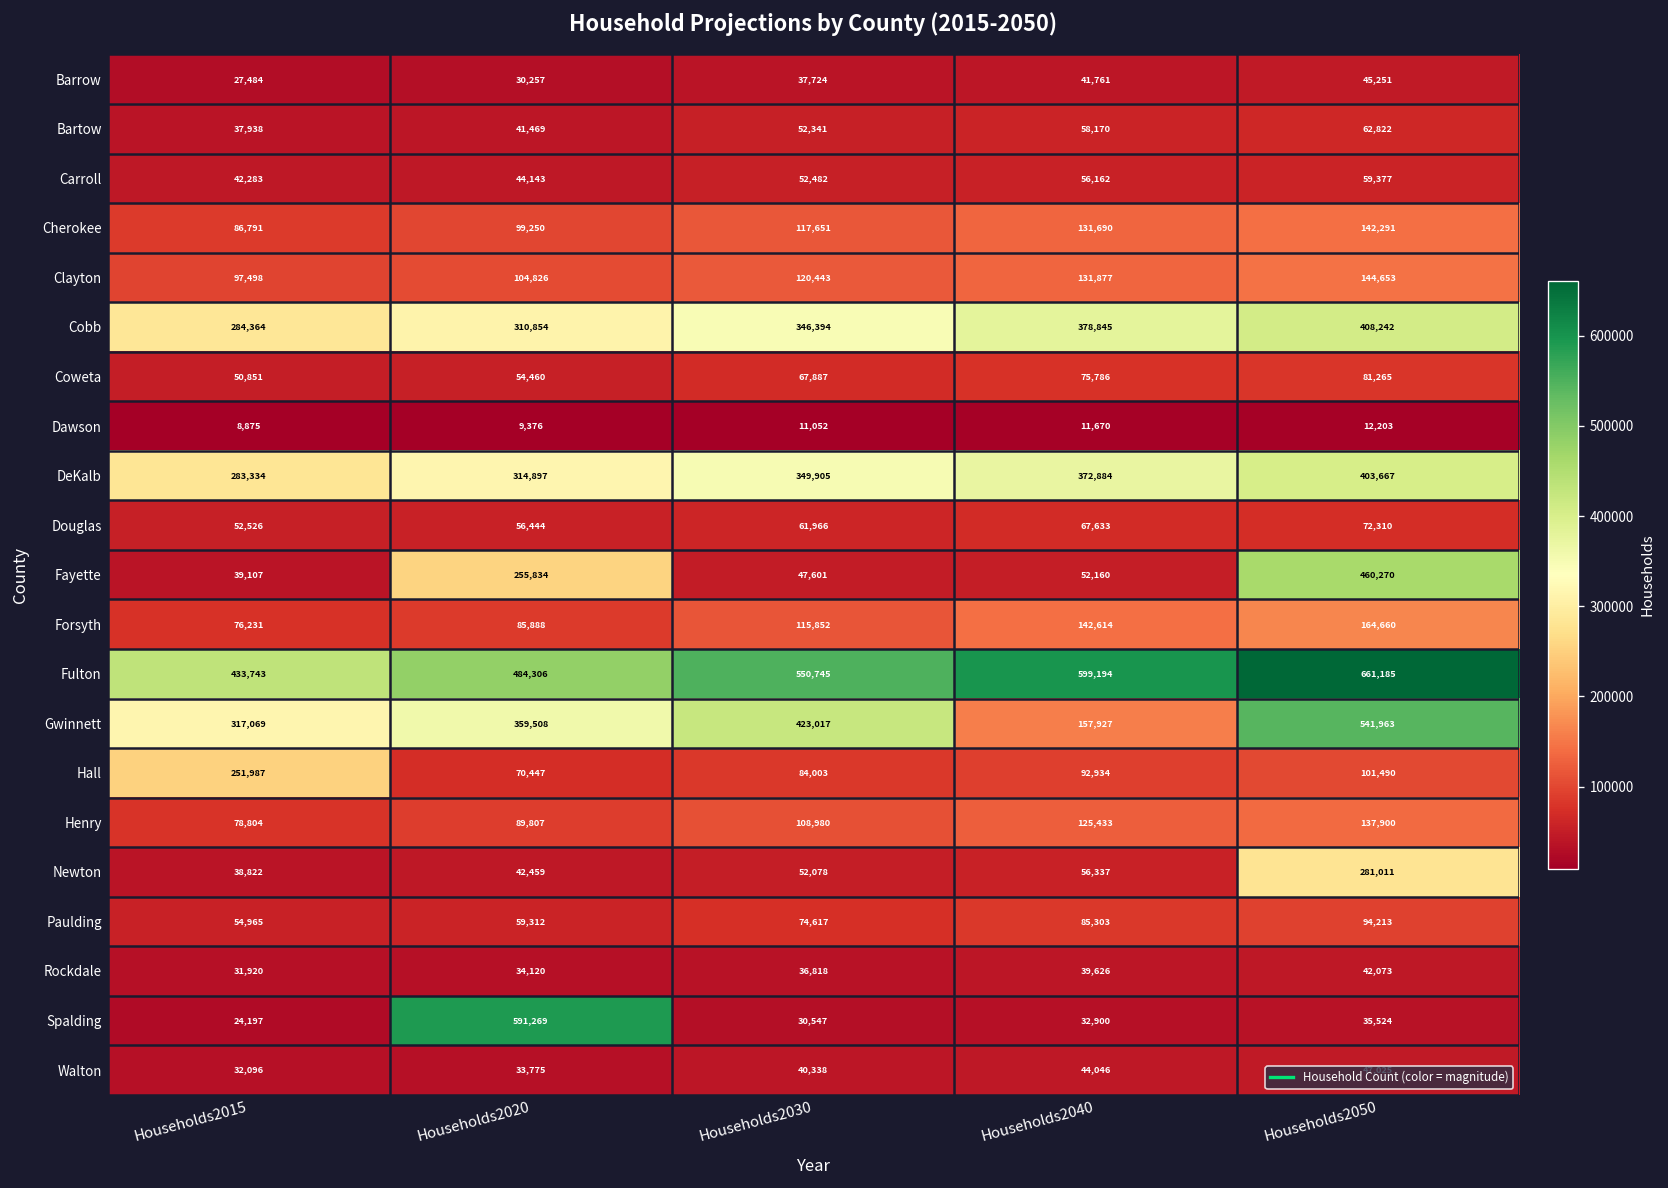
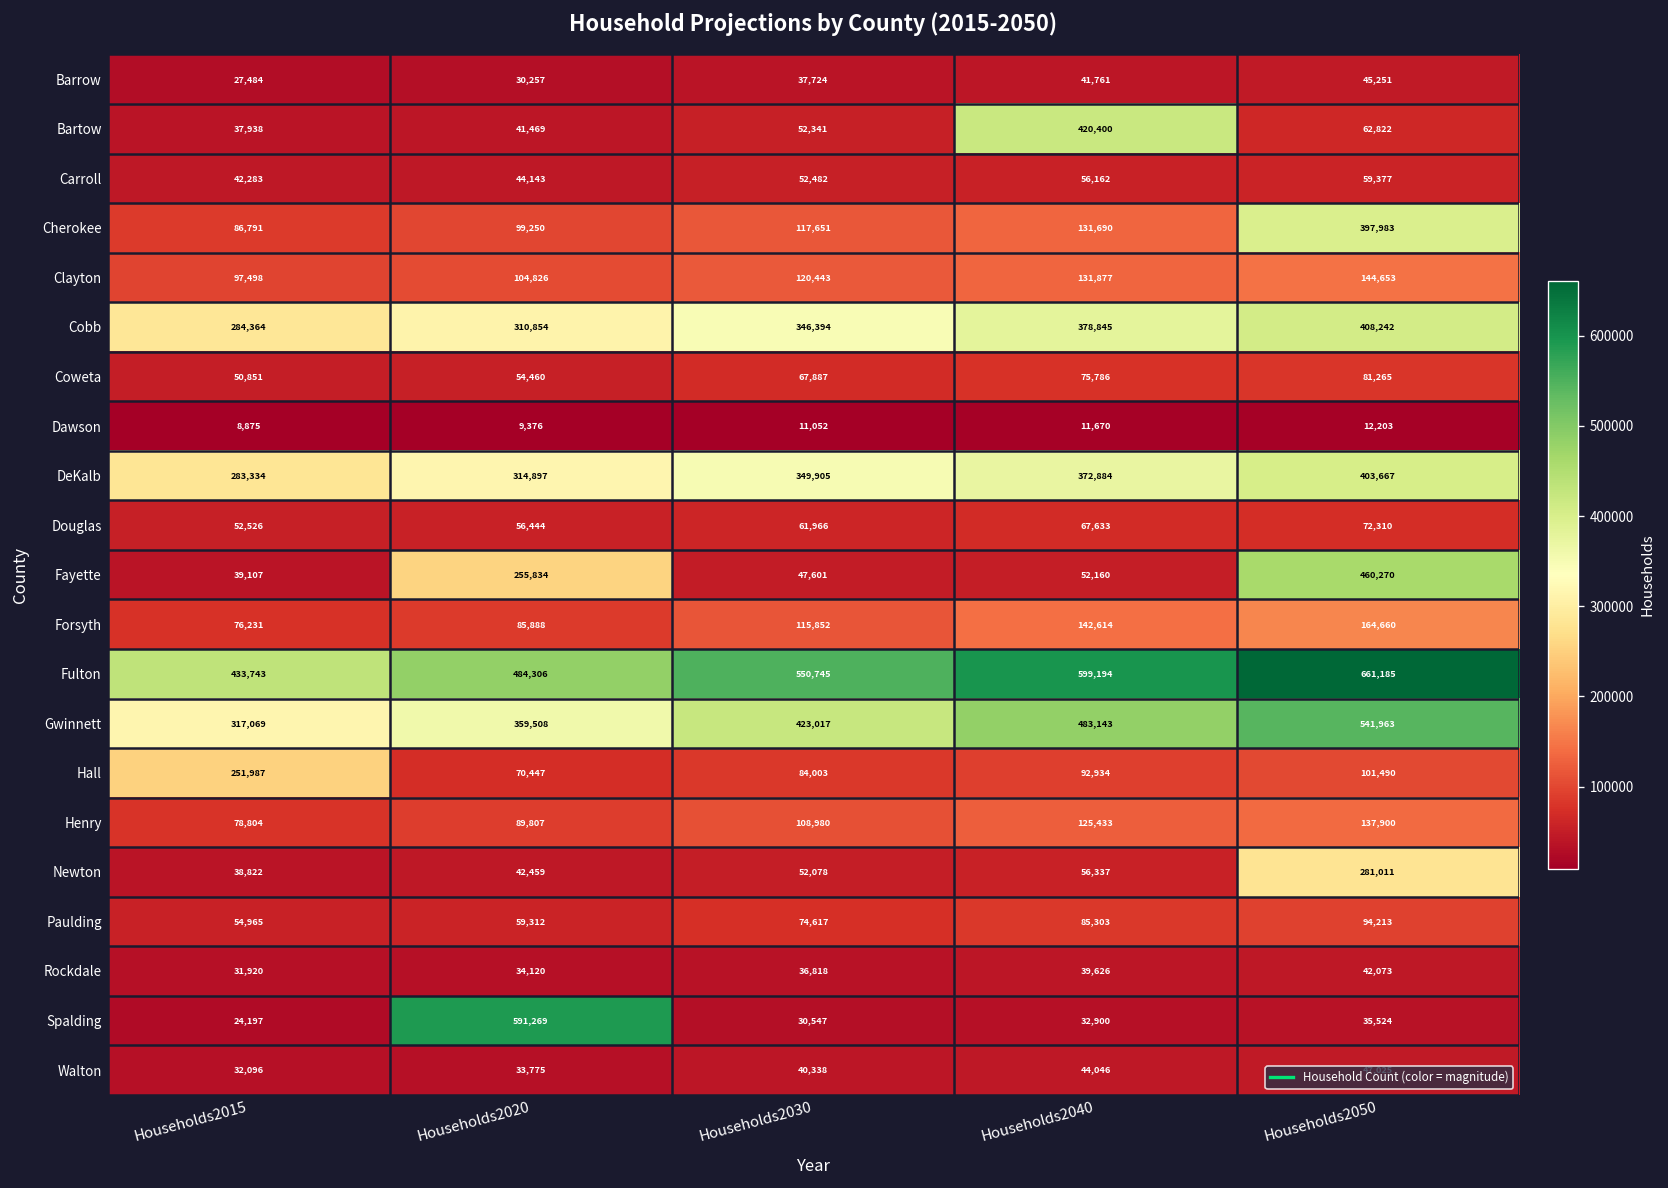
  {
    "Barrow": {
      "Households2015": "27,484",
      "Households2020": "30,257",
      "Households2030": "37,724",
      "Households2040": "41,761",
      "Households2050": "45,251"
    },
    "Bartow": {
      "Households2015": "37,938",
      "Households2020": "41,469",
      "Households2030": "52,341",
-     "Households2040": "58,170",
+     "Households2040": "420,400",
      "Households2050": "62,822"
    },
    "Carroll": {
      "Households2015": "42,283",
      "Households2020": "44,143",
      "Households2030": "52,482",
      "Households2040": "56,162",
      "Households2050": "59,377"
    },
    "Cherokee": {
      "Households2015": "86,791",
      "Households2020": "99,250",
      "Households2030": "117,651",
      "Households2040": "131,690",
-     "Households2050": "142,291"
+     "Households2050": "397,983"
    },
    "Clayton": {
      "Households2015": "97,498",
      "Households2020": "104,826",
      "Households2030": "120,443",
      "Households2040": "131,877",
      "Households2050": "144,653"
    },
    "Cobb": {
      "Households2015": "284,364",
      "Households2020": "310,854",
      "Households2030": "346,394",
      "Households2040": "378,845",
      "Households2050": "408,242"
    },
    "Coweta": {
      "Households2015": "50,851",
      "Households2020": "54,460",
      "Households2030": "67,887",
      "Households2040": "75,786",
      "Households2050": "81,265"
    },
    "Dawson": {
      "Households2015": "8,875",
      "Households2020": "9,376",
      "Households2030": "11,052",
      "Households2040": "11,670",
      "Households2050": "12,203"
    },
    "DeKalb": {
      "Households2015": "283,334",
      "Households2020": "314,897",
      "Households2030": "349,905",
      "Households2040": "372,884",
      "Households2050": "403,667"
    },
    "Douglas": {
      "Households2015": "52,526",
      "Households2020": "56,444",
      "Households2030": "61,966",
      "Households2040": "67,633",
      "Households2050": "72,310"
    },
    "Fayette": {
      "Households2015": "39,107",
      "Households2020": "255,834",
      "Households2030": "47,601",
      "Households2040": "52,160",
      "Households2050": "460,270"
    },
    "Forsyth": {
      "Households2015": "76,231",
      "Households2020": "85,888",
      "Households2030": "115,852",
      "Households2040": "142,614",
      "Households2050": "164,660"
    },
    "Fulton": {
      "Households2015": "433,743",
      "Households2020": "484,306",
      "Households2030": "550,745",
      "Households2040": "599,194",
      "Households2050": "661,185"
    },
    "Gwinnett": {
      "Households2015": "317,069",
      "Households2020": "359,508",
      "Households2030": "423,017",
-     "Households2040": "157,927",
+     "Households2040": "483,143",
      "Households2050": "541,963"
    },
    "Hall": {
      "Households2015": "251,987",
      "Households2020": "70,447",
      "Households2030": "84,003",
      "Households2040": "92,934",
      "Households2050": "101,490"
    },
    "Henry": {
      "Households2015": "78,804",
      "Households2020": "89,807",
      "Households2030": "108,980",
      "Households2040": "125,433",
      "Households2050": "137,900"
    },
    "Newton": {
      "Households2015": "38,822",
      "Households2020": "42,459",
      "Households2030": "52,078",
      "Households2040": "56,337",
      "Households2050": "281,011"
    },
    "Paulding": {
      "Households2015": "54,965",
      "Households2020": "59,312",
      "Households2030": "74,617",
      "Households2040": "85,303",
      "Households2050": "94,213"
    },
    "Rockdale": {
      "Households2015": "31,920",
      "Households2020": "34,120",
      "Households2030": "36,818",
      "Households2040": "39,626",
      "Households2050": "42,073"
    },
    "Spalding": {
      "Households2015": "24,197",
      "Households2020": "591,269",
      "Households2030": "30,547",
      "Households2040": "32,900",
      "Households2050": "35,524"
    },
    "Walton": {
      "Households2015": "32,096",
      "Households2020": "33,775",
      "Households2030": "40,338",
      "Households2040": "44,046"
    }
  }
